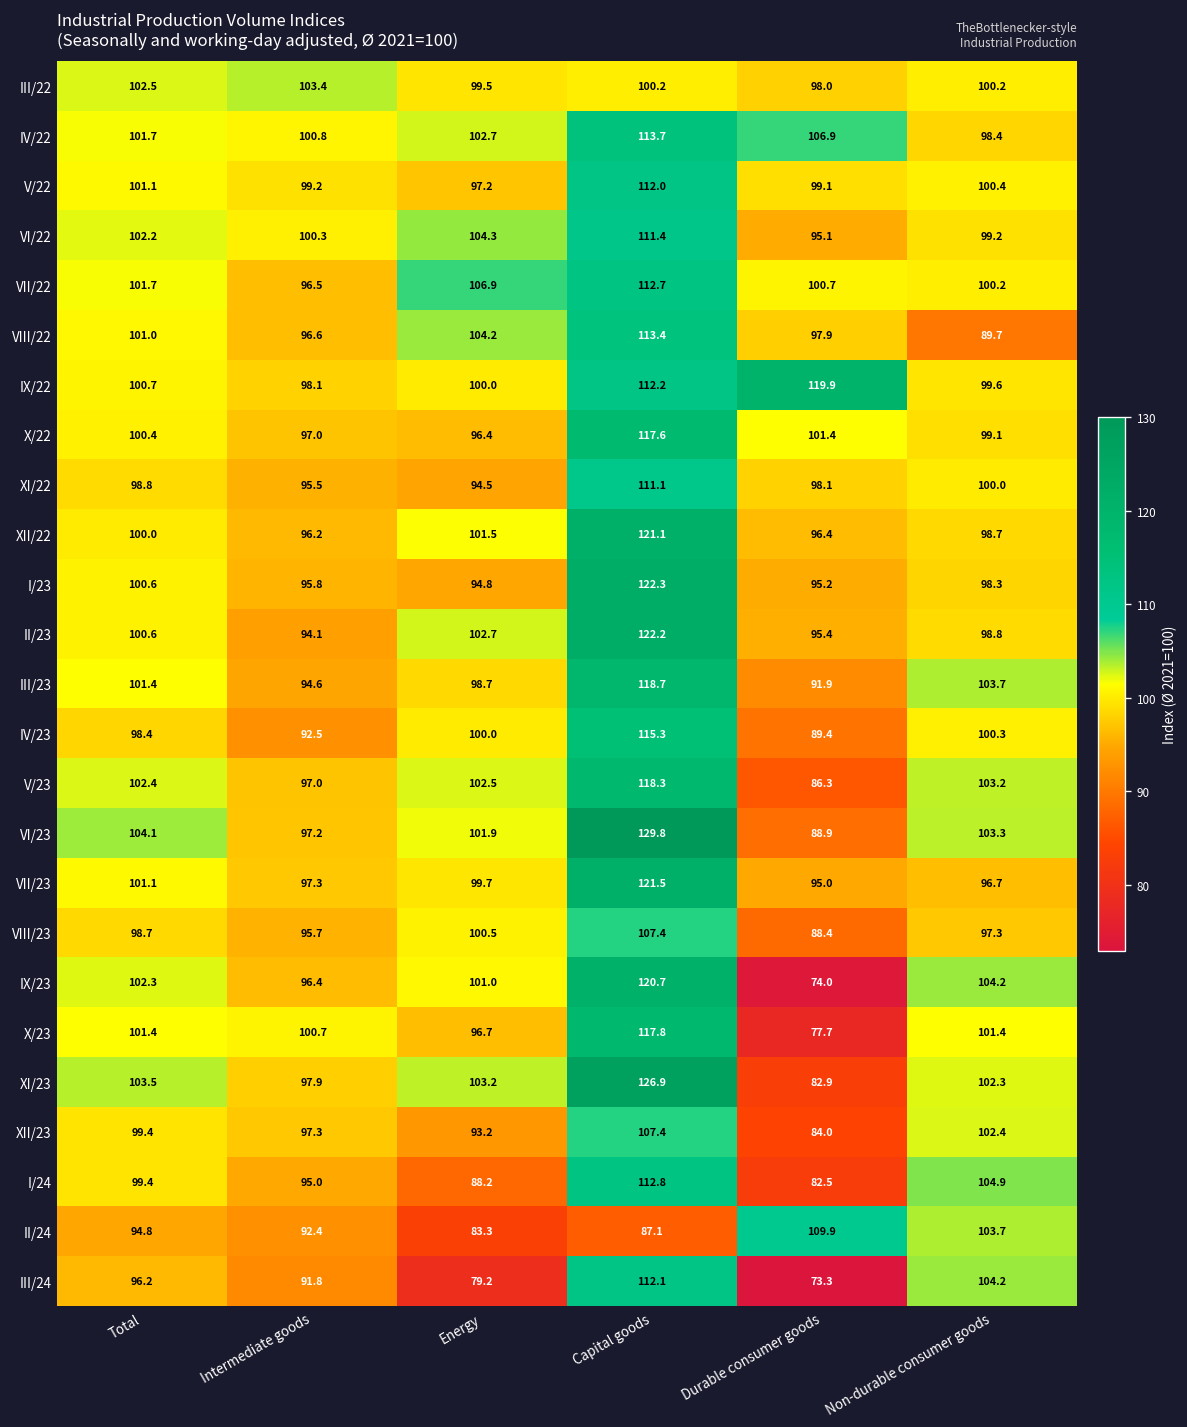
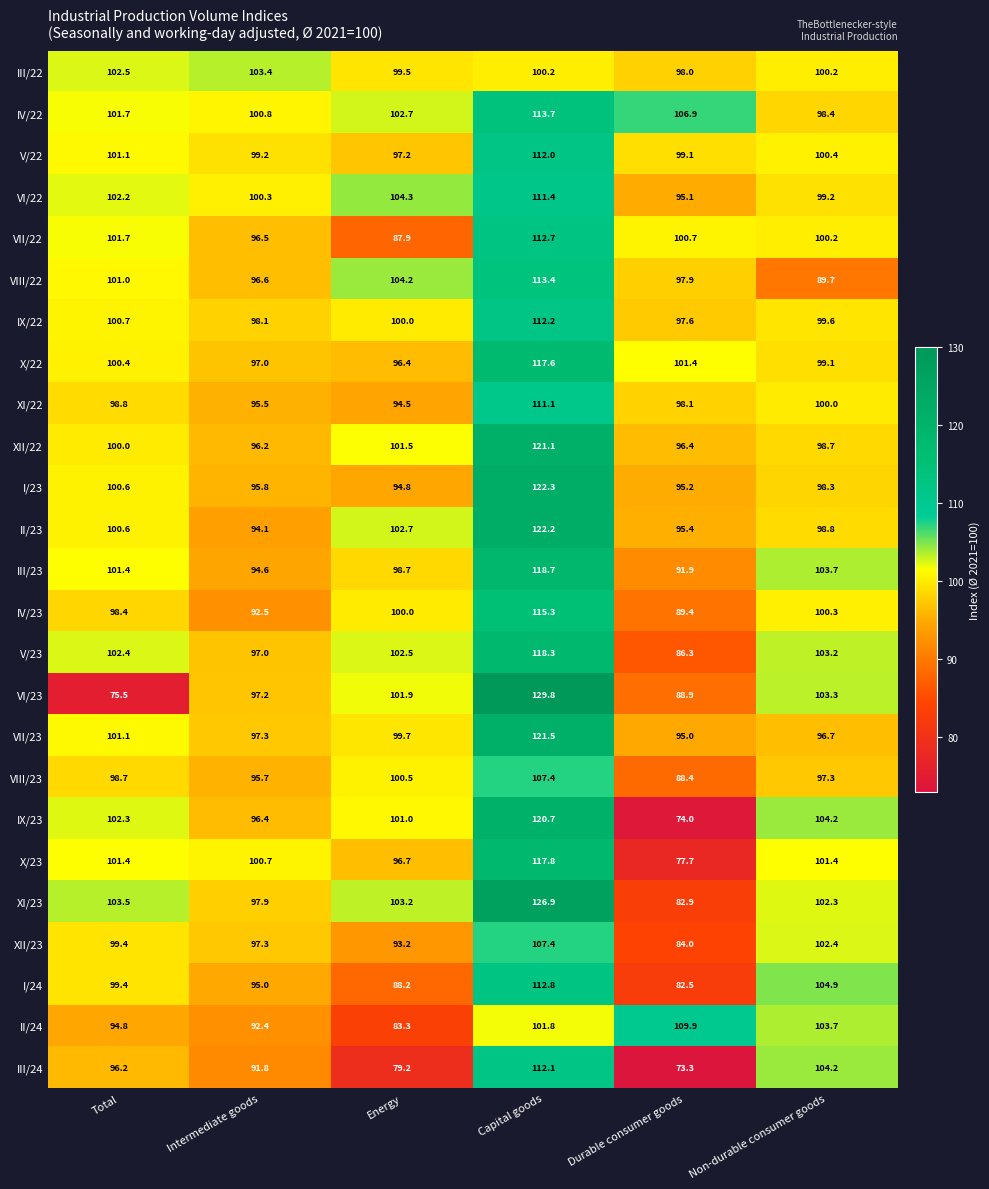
  {
    "III/22": {
      "Total": 102.5,
      "Intermediate goods": 103.4,
      "Energy": 99.5,
      "Capital goods": 100.2,
      "Durable consumer goods": 98.0,
      "Non-durable consumer goods": 100.2
    },
    "IV/22": {
      "Total": 101.7,
      "Intermediate goods": 100.8,
      "Energy": 102.7,
      "Capital goods": 113.7,
      "Durable consumer goods": 106.9,
      "Non-durable consumer goods": 98.4
    },
    "V/22": {
      "Total": 101.1,
      "Intermediate goods": 99.2,
      "Energy": 97.2,
      "Capital goods": 112.0,
      "Durable consumer goods": 99.1,
      "Non-durable consumer goods": 100.4
    },
    "VI/22": {
      "Total": 102.2,
      "Intermediate goods": 100.3,
      "Energy": 104.3,
      "Capital goods": 111.4,
      "Durable consumer goods": 95.1,
      "Non-durable consumer goods": 99.2
    },
    "VII/22": {
      "Total": 101.7,
      "Intermediate goods": 96.5,
-     "Energy": 106.9,
+     "Energy": 87.9,
      "Capital goods": 112.7,
      "Durable consumer goods": 100.7,
      "Non-durable consumer goods": 100.2
    },
    "VIII/22": {
      "Total": 101.0,
      "Intermediate goods": 96.6,
      "Energy": 104.2,
      "Capital goods": 113.4,
      "Durable consumer goods": 97.9,
      "Non-durable consumer goods": 89.7
    },
    "IX/22": {
      "Total": 100.7,
      "Intermediate goods": 98.1,
      "Energy": 100.0,
      "Capital goods": 112.2,
-     "Durable consumer goods": 119.9,
+     "Durable consumer goods": 97.6,
      "Non-durable consumer goods": 99.6
    },
    "X/22": {
      "Total": 100.4,
      "Intermediate goods": 97.0,
      "Energy": 96.4,
      "Capital goods": 117.6,
      "Durable consumer goods": 101.4,
      "Non-durable consumer goods": 99.1
    },
    "XI/22": {
      "Total": 98.8,
      "Intermediate goods": 95.5,
      "Energy": 94.5,
      "Capital goods": 111.1,
      "Durable consumer goods": 98.1,
      "Non-durable consumer goods": 100.0
    },
    "XII/22": {
      "Total": 100.0,
      "Intermediate goods": 96.2,
      "Energy": 101.5,
      "Capital goods": 121.1,
      "Durable consumer goods": 96.4,
      "Non-durable consumer goods": 98.7
    },
    "I/23": {
      "Total": 100.6,
      "Intermediate goods": 95.8,
      "Energy": 94.8,
      "Capital goods": 122.3,
      "Durable consumer goods": 95.2,
      "Non-durable consumer goods": 98.3
    },
    "II/23": {
      "Total": 100.6,
      "Intermediate goods": 94.1,
      "Energy": 102.7,
      "Capital goods": 122.2,
      "Durable consumer goods": 95.4,
      "Non-durable consumer goods": 98.8
    },
    "III/23": {
      "Total": 101.4,
      "Intermediate goods": 94.6,
      "Energy": 98.7,
      "Capital goods": 118.7,
      "Durable consumer goods": 91.9,
      "Non-durable consumer goods": 103.7
    },
    "IV/23": {
      "Total": 98.4,
      "Intermediate goods": 92.5,
      "Energy": 100.0,
      "Capital goods": 115.3,
      "Durable consumer goods": 89.4,
      "Non-durable consumer goods": 100.3
    },
    "V/23": {
      "Total": 102.4,
      "Intermediate goods": 97.0,
      "Energy": 102.5,
      "Capital goods": 118.3,
      "Durable consumer goods": 86.3,
      "Non-durable consumer goods": 103.2
    },
    "VI/23": {
-     "Total": 104.1,
+     "Total": 75.5,
      "Intermediate goods": 97.2,
      "Energy": 101.9,
      "Capital goods": 129.8,
      "Durable consumer goods": 88.9,
      "Non-durable consumer goods": 103.3
    },
    "VII/23": {
      "Total": 101.1,
      "Intermediate goods": 97.3,
      "Energy": 99.7,
      "Capital goods": 121.5,
      "Durable consumer goods": 95.0,
      "Non-durable consumer goods": 96.7
    },
    "VIII/23": {
      "Total": 98.7,
      "Intermediate goods": 95.7,
      "Energy": 100.5,
      "Capital goods": 107.4,
      "Durable consumer goods": 88.4,
      "Non-durable consumer goods": 97.3
    },
    "IX/23": {
      "Total": 102.3,
      "Intermediate goods": 96.4,
      "Energy": 101.0,
      "Capital goods": 120.7,
      "Durable consumer goods": 74.0,
      "Non-durable consumer goods": 104.2
    },
    "X/23": {
      "Total": 101.4,
      "Intermediate goods": 100.7,
      "Energy": 96.7,
      "Capital goods": 117.8,
      "Durable consumer goods": 77.7,
      "Non-durable consumer goods": 101.4
    },
    "XI/23": {
      "Total": 103.5,
      "Intermediate goods": 97.9,
      "Energy": 103.2,
      "Capital goods": 126.9,
      "Durable consumer goods": 82.9,
      "Non-durable consumer goods": 102.3
    },
    "XII/23": {
      "Total": 99.4,
      "Intermediate goods": 97.3,
      "Energy": 93.2,
      "Capital goods": 107.4,
      "Durable consumer goods": 84.0,
      "Non-durable consumer goods": 102.4
    },
    "I/24": {
      "Total": 99.4,
      "Intermediate goods": 95.0,
      "Energy": 88.2,
      "Capital goods": 112.8,
      "Durable consumer goods": 82.5,
      "Non-durable consumer goods": 104.9
    },
    "II/24": {
      "Total": 94.8,
      "Intermediate goods": 92.4,
      "Energy": 83.3,
-     "Capital goods": 87.1,
+     "Capital goods": 101.8,
      "Durable consumer goods": 109.9,
      "Non-durable consumer goods": 103.7
    },
    "III/24": {
      "Total": 96.2,
      "Intermediate goods": 91.8,
      "Energy": 79.2,
      "Capital goods": 112.1,
      "Durable consumer goods": 73.3,
      "Non-durable consumer goods": 104.2
    }
  }
